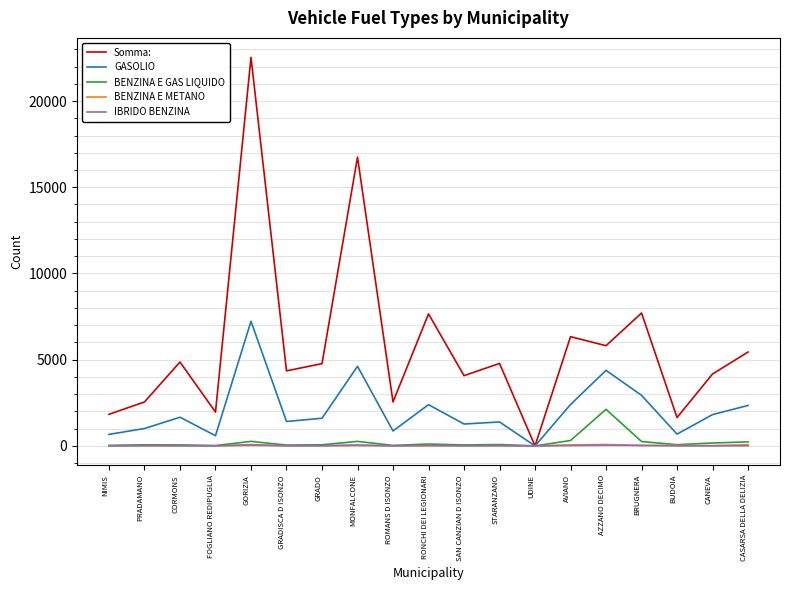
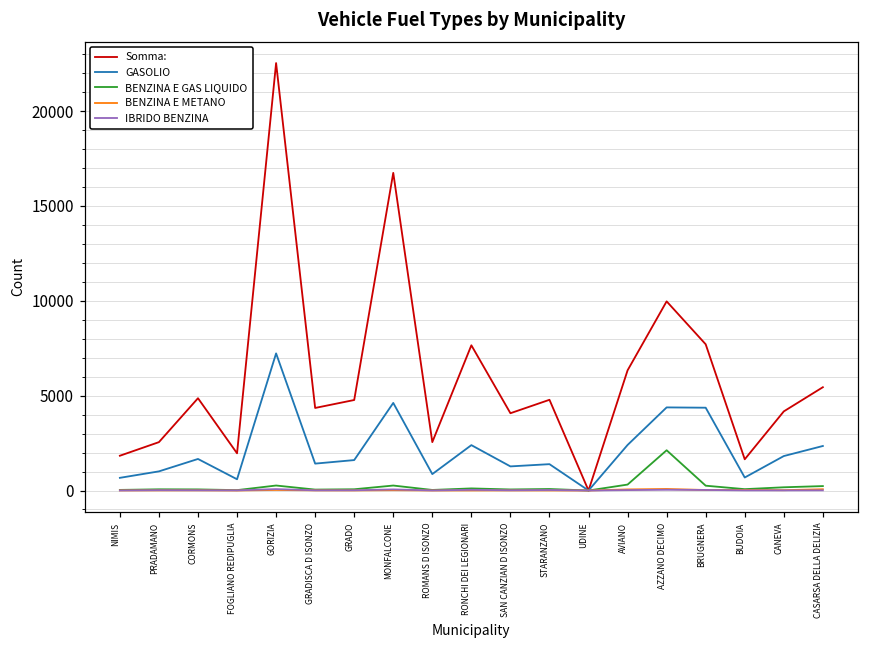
  {
    "Somma:": {
      "NIMIS": 1800,
      "PRADAMANO": 2600,
      "CORMONS": 4900,
      "FOGLIANO REDIPUGLIA": 2000,
      "GORIZIA": 22500,
      "GRADISCA D ISONZO": 4400,
      "GRADO": 4800,
      "MONFALCONE": 16700,
      "ROMANS D ISONZO": 2600,
      "RONCHI DEI LEGIONARI": 7700,
      "SAN CANZIAN D ISONZO": 4100,
      "STARANZANO": 4800,
      "AVIANO": 6300,
-     "AZZANO DECIMO": 5800,
+     "AZZANO DECIMO": 10000,
      "BRUGNERA": 7700,
      "BUDOIA": 1600,
      "CANEVA": 4200,
      "CASARSA DELLA DELIZIA": 5400
    },
    "GASOLIO": {
      "NIMIS": 700,
      "PRADAMANO": 1000,
      "CORMONS": 1700,
      "FOGLIANO REDIPUGLIA": 600,
      "GORIZIA": 7200,
      "GRADISCA D ISONZO": 1400,
      "GRADO": 1600,
      "MONFALCONE": 4600,
      "ROMANS D ISONZO": 900,
      "RONCHI DEI LEGIONARI": 2400,
      "SAN CANZIAN D ISONZO": 1300,
      "STARANZANO": 1400,
      "AVIANO": 2400,
      "AZZANO DECIMO": 4400,
-     "BRUGNERA": 2900,
+     "BRUGNERA": 4400,
      "BUDOIA": 700,
      "CANEVA": 1800,
      "CASARSA DELLA DELIZIA": 2300
    },
    "BENZINA E GAS LIQUIDO": {
      "GORIZIA": 300,
      "MONFALCONE": 300,
      "AVIANO": 300,
      "AZZANO DECIMO": 2100,
      "BRUGNERA": 300,
      "CANEVA": 200,
      "CASARSA DELLA DELIZIA": 200
    }
  }
